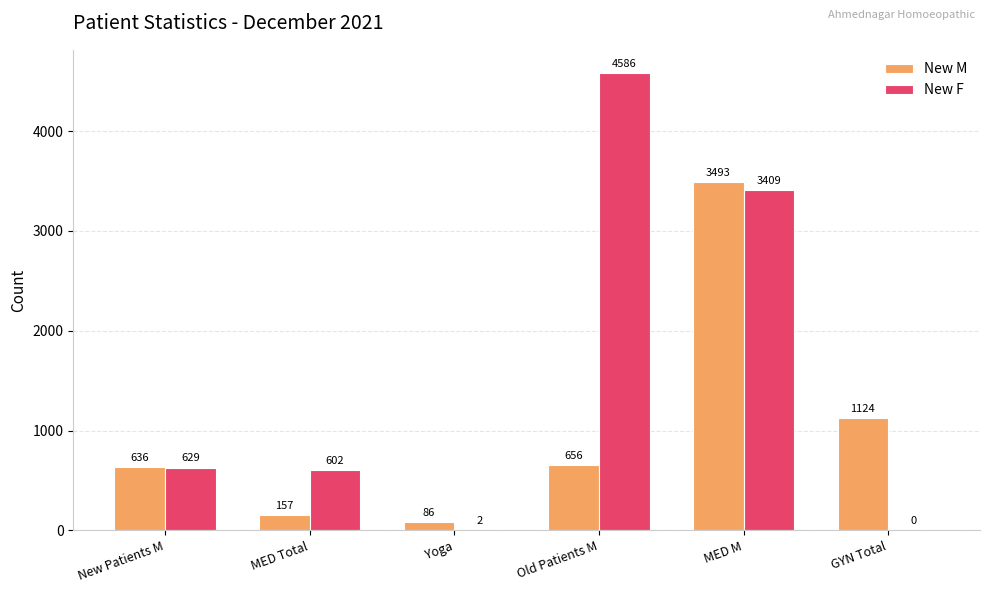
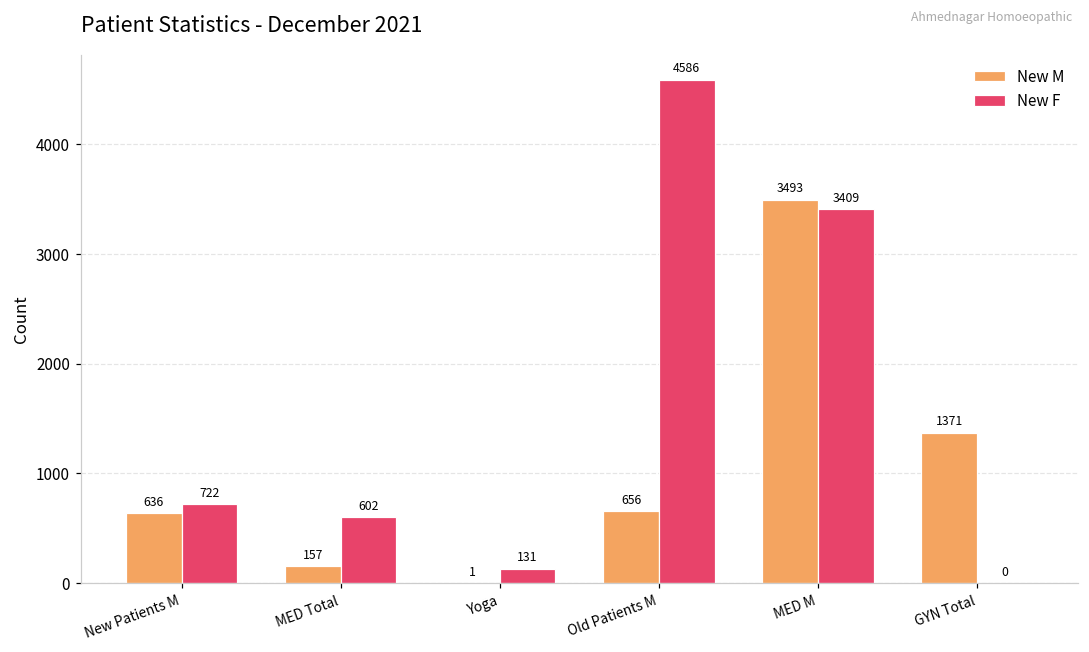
  {
    "New M": {
      "New Patients M": 636,
      "MED Total": 157,
-     "Yoga": 86,
+     "Yoga": 1,
      "Old Patients M": 656,
      "MED M": 3493,
-     "GYN Total": 1124
+     "GYN Total": 1371
    },
    "New F": {
-     "New Patients M": 629,
+     "New Patients M": 722,
      "MED Total": 602,
-     "Yoga": 2,
+     "Yoga": 131,
      "Old Patients M": 4586,
      "MED M": 3409,
      "GYN Total": 0
    }
  }
